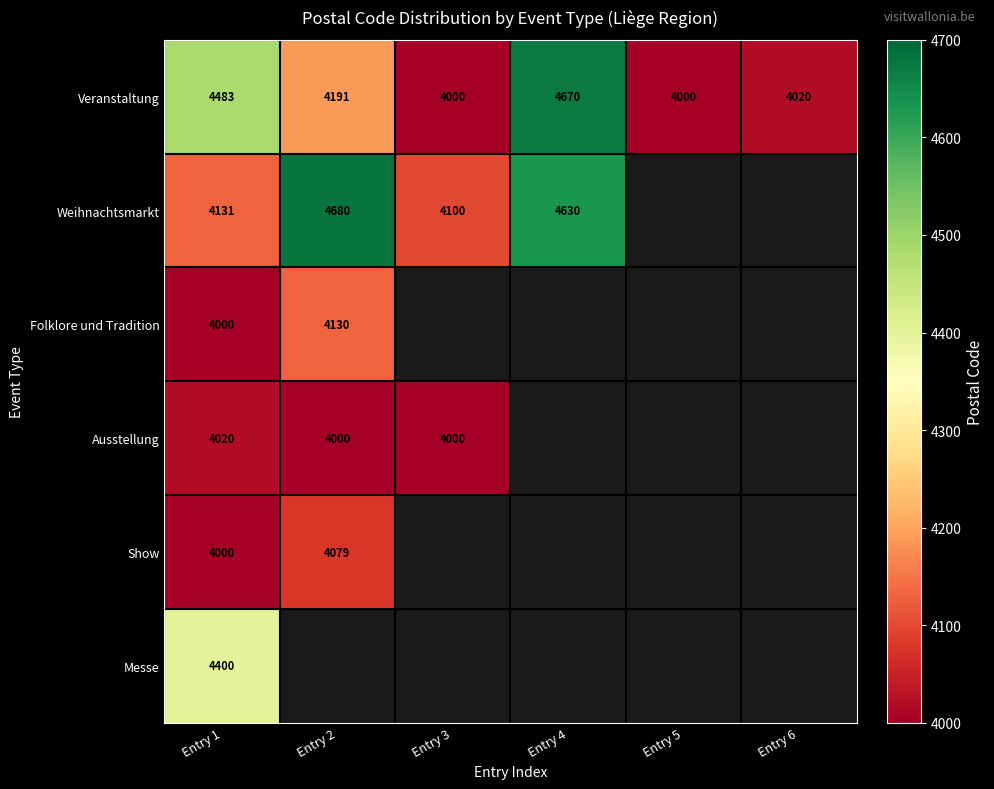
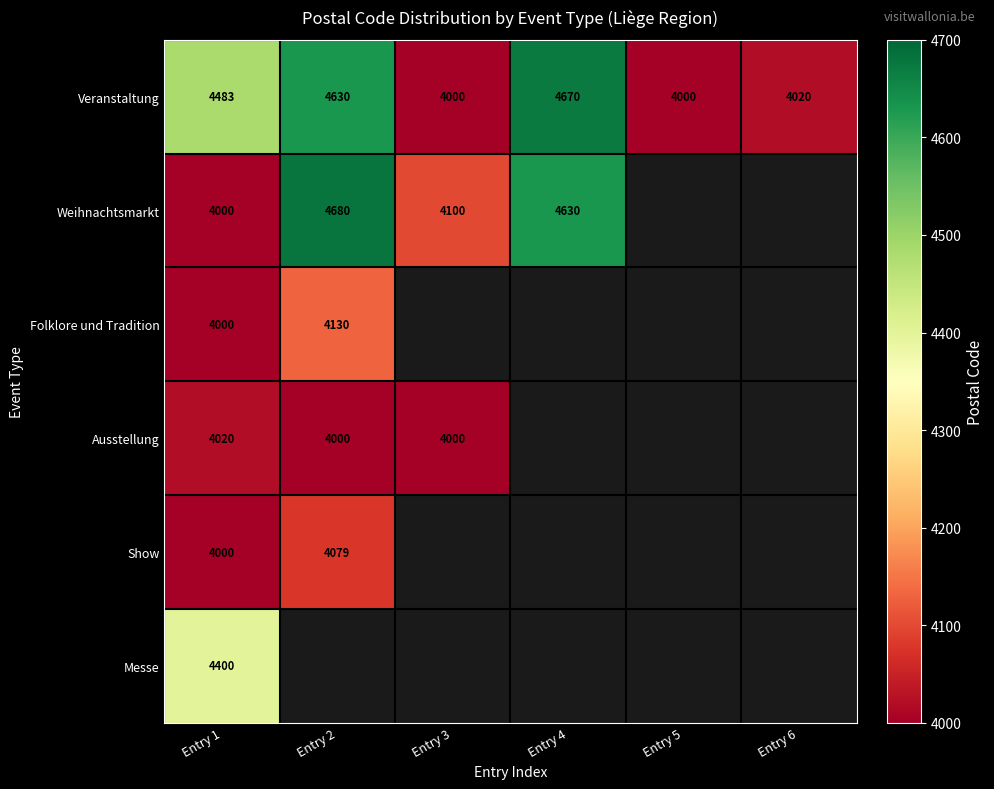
  {
    "Veranstaltung": {
      "Entry 1": 4483,
-     "Entry 2": 4191,
+     "Entry 2": 4630,
      "Entry 3": 4000,
      "Entry 4": 4670,
      "Entry 5": 4000,
      "Entry 6": 4020
    },
    "Weihnachtsmarkt": {
-     "Entry 1": 4131,
+     "Entry 1": 4000,
      "Entry 2": 4680,
      "Entry 3": 4100,
      "Entry 4": 4630
    },
    "Folklore und Tradition": {
      "Entry 1": 4000,
      "Entry 2": 4130
    },
    "Ausstellung": {
      "Entry 1": 4020,
      "Entry 2": 4000,
      "Entry 3": 4000
    },
    "Show": {
      "Entry 1": 4000,
      "Entry 2": 4079
    },
    "Messe": {
      "Entry 1": 4400
    }
  }
